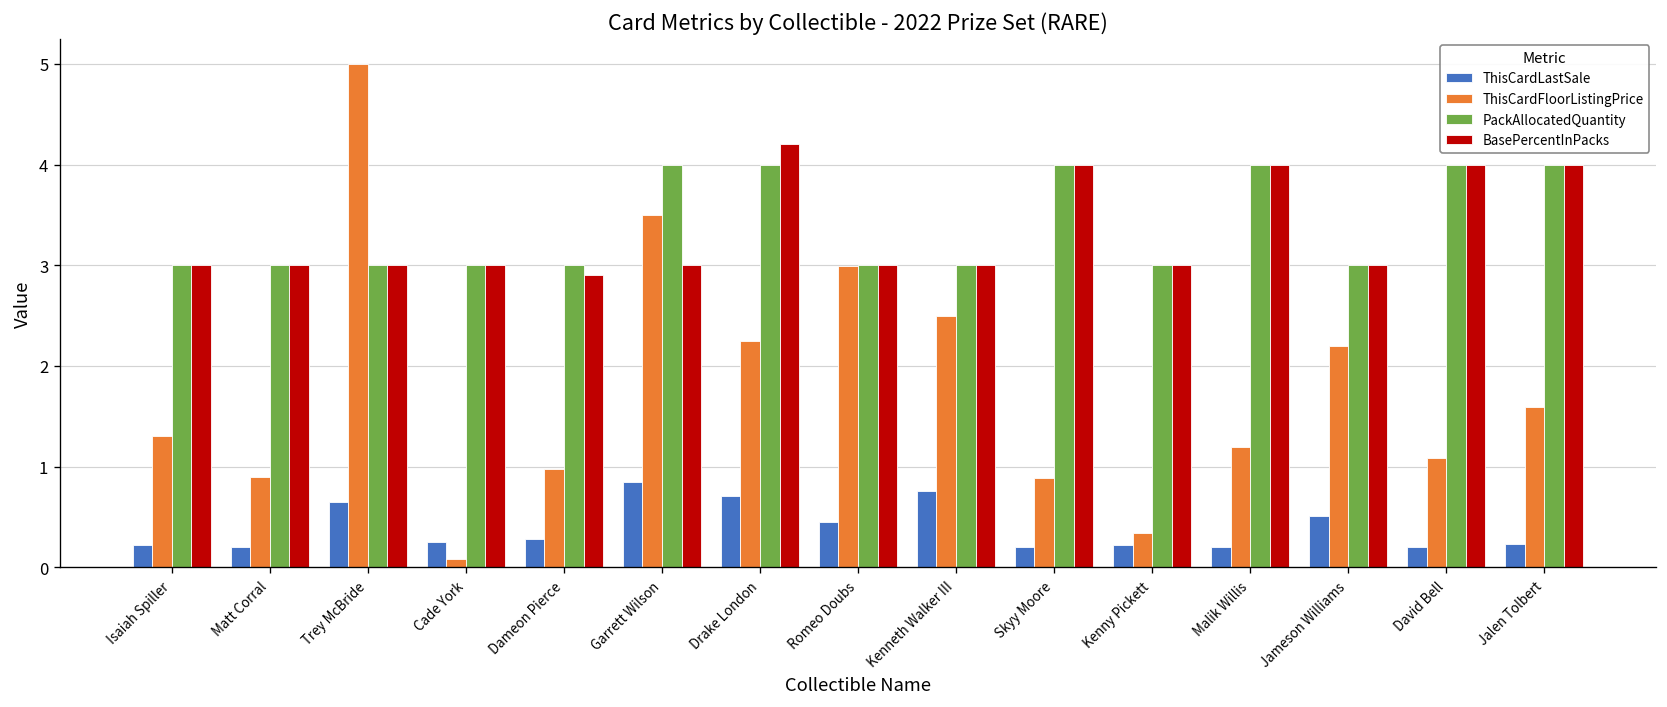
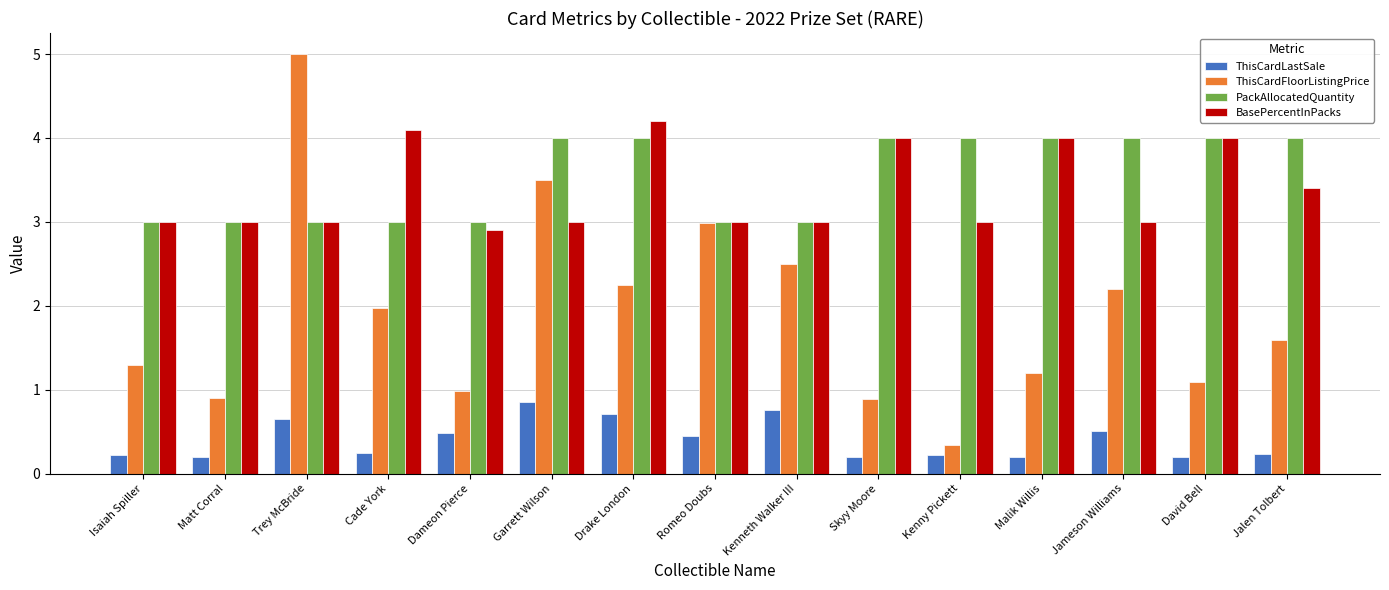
  {
    "ThisCardLastSale": {
      "Isaiah Spiller": 0.2,
      "Matt Corral": 0.2,
      "Trey McBride": 0.7,
      "Cade York": 0.3,
-     "Dameon Pierce": 0.3,
+     "Dameon Pierce": 0.5,
      "Garrett Wilson": 0.9,
      "Drake London": 0.7,
      "Romeo Doubs": 0.5,
      "Kenneth Walker III": 0.8,
      "Skyy Moore": 0.2,
      "Kenny Pickett": 0.2,
      "Malik Willis": 0.2,
      "Jameson Williams": 0.5,
      "David Bell": 0.2,
      "Jalen Tolbert": 0.2
    },
    "ThisCardFloorListingPrice": {
      "Isaiah Spiller": 1.3,
      "Matt Corral": 0.9,
      "Trey McBride": 5.0,
-     "Cade York": 0.1,
+     "Cade York": 2.0,
      "Dameon Pierce": 1.0,
      "Garrett Wilson": 3.5,
      "Drake London": 2.3,
      "Romeo Doubs": 3.0,
      "Kenneth Walker III": 2.5,
      "Skyy Moore": 0.9,
      "Kenny Pickett": 0.3,
      "Malik Willis": 1.2,
      "Jameson Williams": 2.2,
      "David Bell": 1.1,
      "Jalen Tolbert": 1.6
    },
    "PackAllocatedQuantity": {
      "Isaiah Spiller": 3,
      "Matt Corral": 3,
      "Trey McBride": 3,
      "Cade York": 3,
      "Dameon Pierce": 3,
      "Garrett Wilson": 4,
      "Drake London": 4,
      "Romeo Doubs": 3,
      "Kenneth Walker III": 3,
      "Skyy Moore": 4,
-     "Kenny Pickett": 3,
+     "Kenny Pickett": 4,
      "Malik Willis": 4,
-     "Jameson Williams": 3,
+     "Jameson Williams": 4,
      "David Bell": 4,
      "Jalen Tolbert": 4
    },
    "BasePercentInPacks": {
      "Isaiah Spiller": 3.0,
      "Matt Corral": 3.0,
      "Trey McBride": 3.0,
-     "Cade York": 3.0,
+     "Cade York": 4.1,
      "Dameon Pierce": 2.9,
      "Garrett Wilson": 3.0,
      "Drake London": 4.2,
      "Romeo Doubs": 3.0,
      "Kenneth Walker III": 3.0,
      "Skyy Moore": 4.0,
      "Kenny Pickett": 3.0,
      "Malik Willis": 4.0,
      "Jameson Williams": 3.0,
      "David Bell": 4.0,
-     "Jalen Tolbert": 4.0
+     "Jalen Tolbert": 3.4
    }
  }
